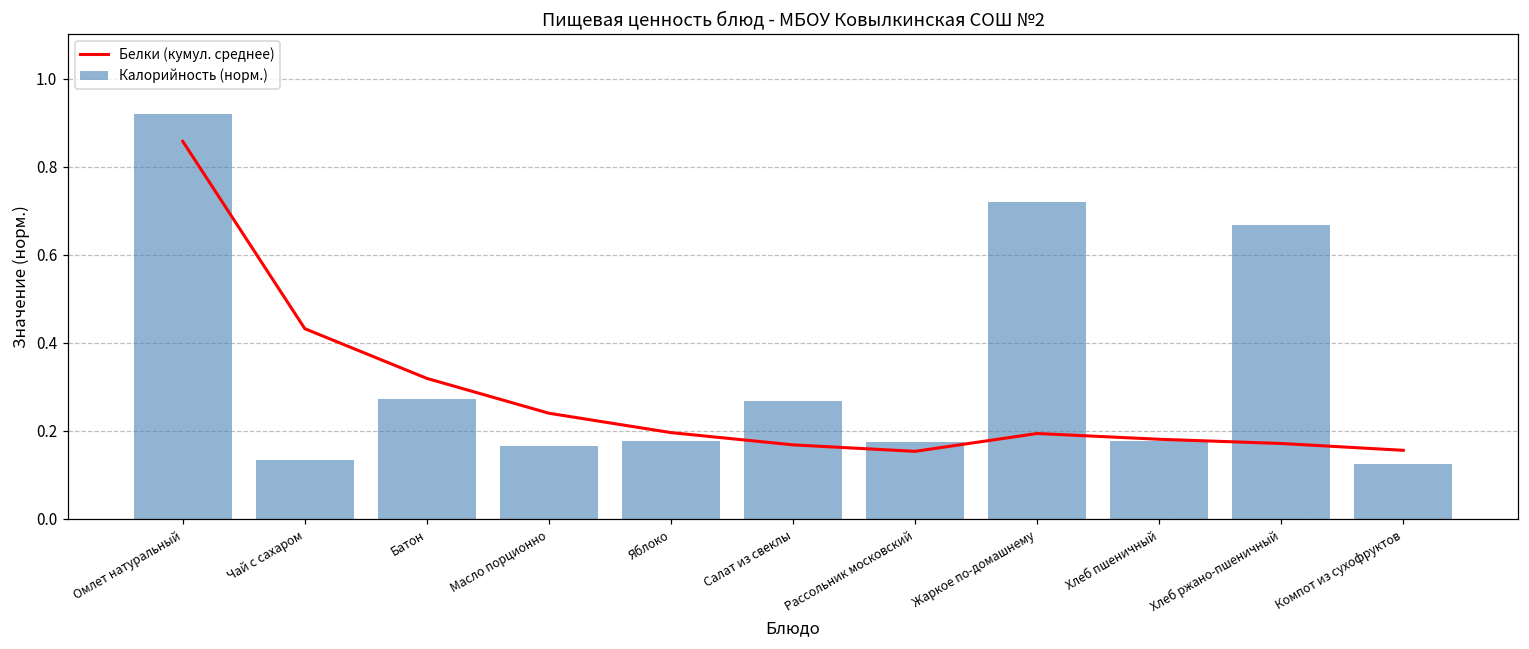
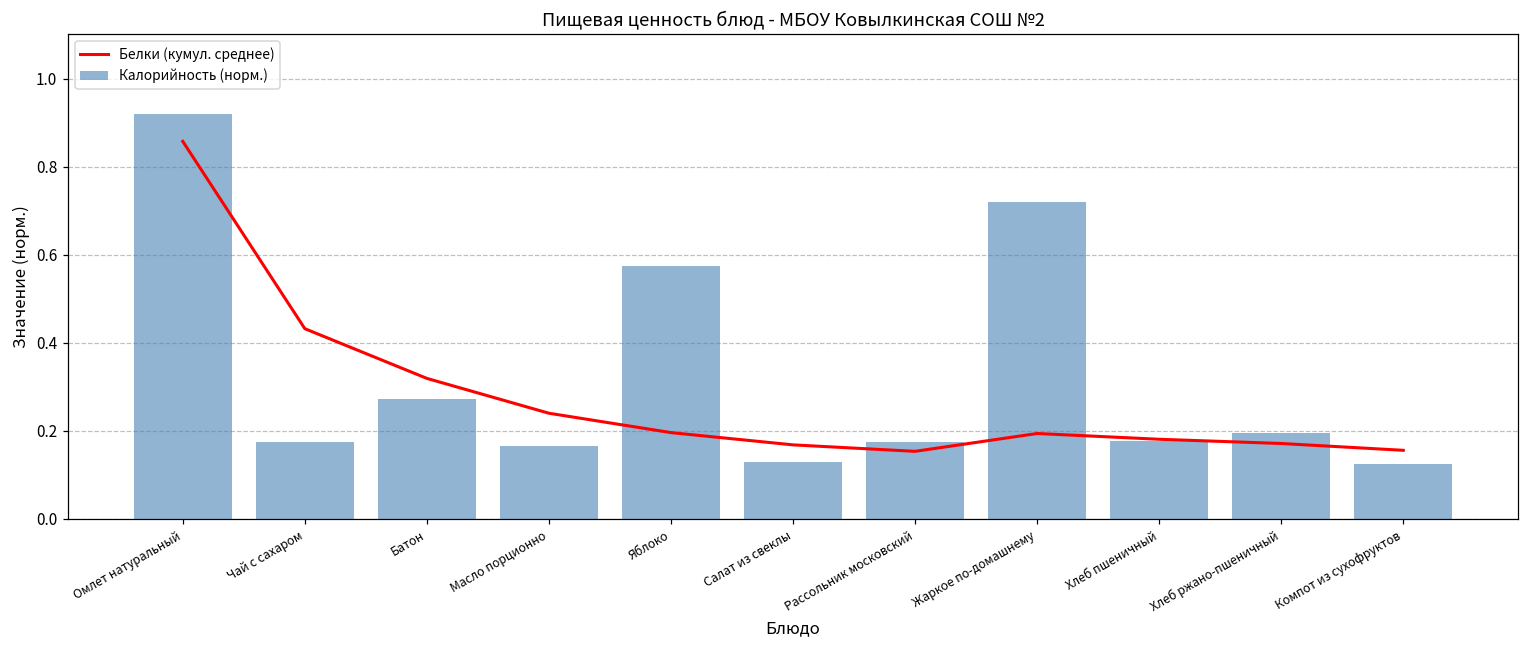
  {
    "Белки (кумул. среднее)": {
      "Омлет натуральный": 0.86,
      "Чай с сахаром": 0.43,
      "Батон": 0.32,
      "Масло порционно": 0.24,
      "Яблоко": 0.20,
      "Салат из свеклы": 0.17,
      "Рассольник московский": 0.15,
      "Жаркое по-домашнему": 0.19,
      "Хлеб пшеничный": 0.18,
      "Хлеб ржано-пшеничный": 0.17,
      "Компот из сухофруктов": 0.16
    },
    "Калорийность (норм.)": {
      "Омлет натуральный": 0.92,
-     "Чай с сахаром": 0.13,
+     "Чай с сахаром": 0.18,
      "Батон": 0.27,
      "Масло порционно": 0.17,
-     "Яблоко": 0.18,
-     "Салат из свеклы": 0.27,
+     "Яблоко": 0.57,
+     "Салат из свеклы": 0.13,
      "Рассольник московский": 0.18,
      "Жаркое по-домашнему": 0.72,
      "Хлеб пшеничный": 0.18,
-     "Хлеб ржано-пшеничный": 0.67,
+     "Хлеб ржано-пшеничный": 0.19,
      "Компот из сухофруктов": 0.12
    }
  }
